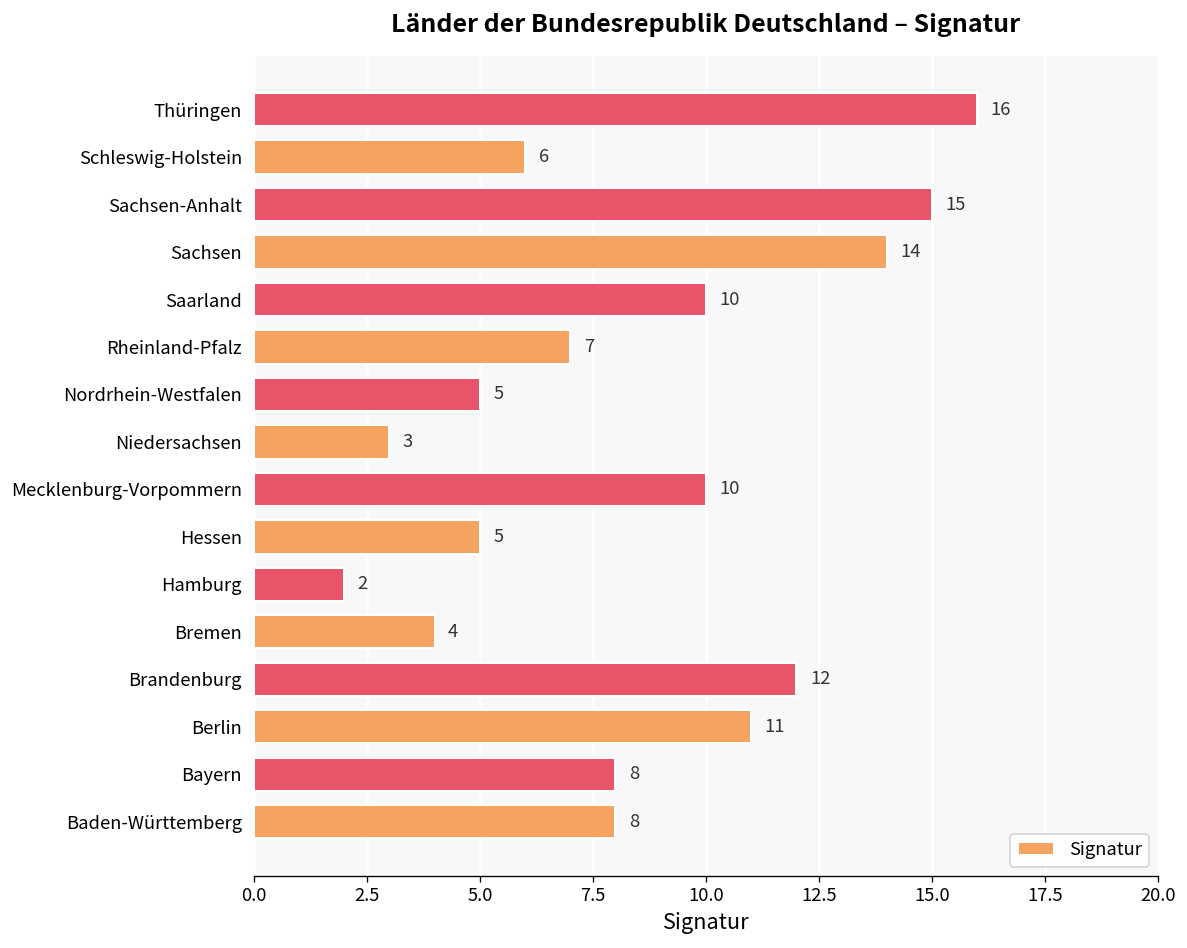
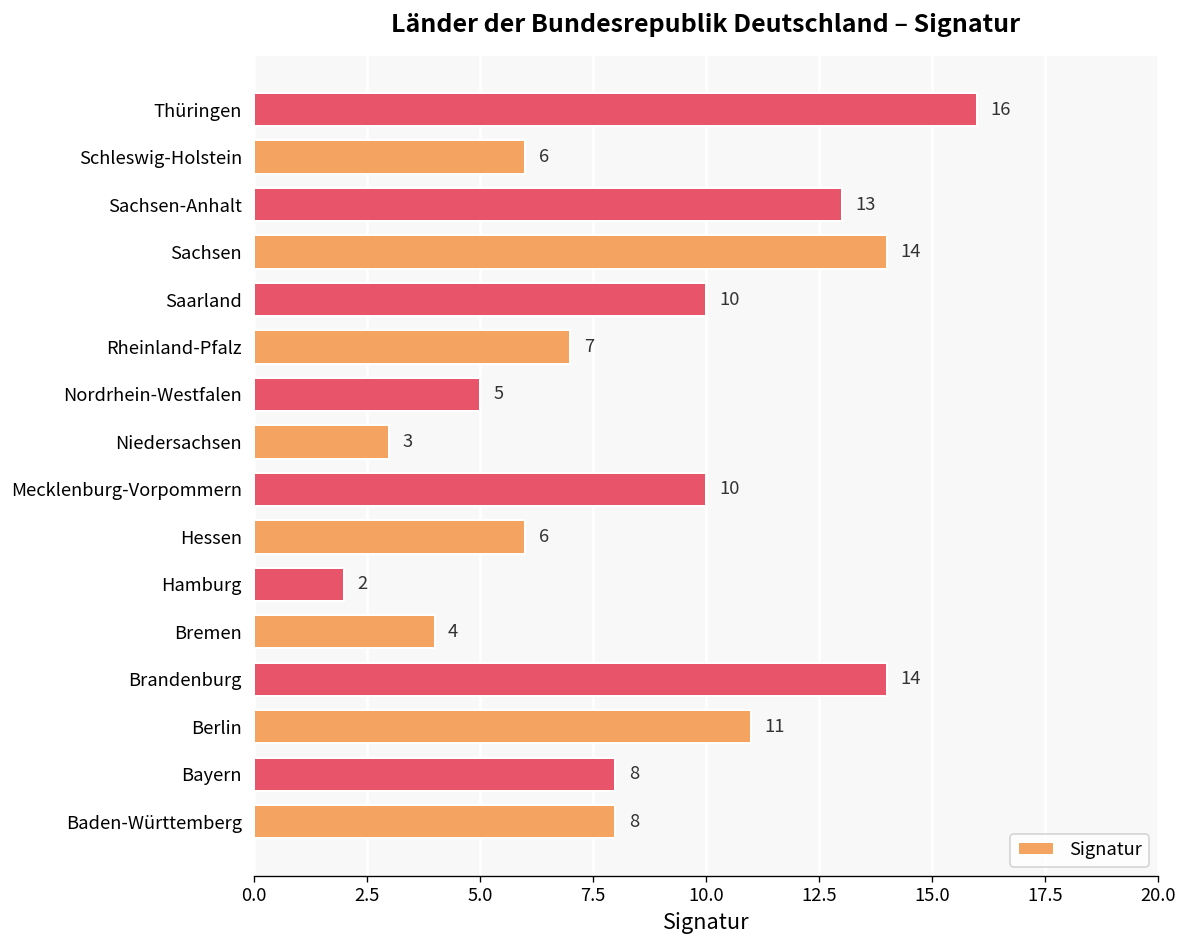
  {
    "Thüringen": 16,
    "Schleswig-Holstein": 6,
-   "Sachsen-Anhalt": 15,
+   "Sachsen-Anhalt": 13,
    "Sachsen": 14,
    "Saarland": 10,
    "Rheinland-Pfalz": 7,
    "Nordrhein-Westfalen": 5,
    "Niedersachsen": 3,
    "Mecklenburg-Vorpommern": 10,
-   "Hessen": 5,
+   "Hessen": 6,
    "Hamburg": 2,
    "Bremen": 4,
-   "Brandenburg": 12,
+   "Brandenburg": 14,
    "Berlin": 11,
    "Bayern": 8,
    "Baden-Württemberg": 8
  }
